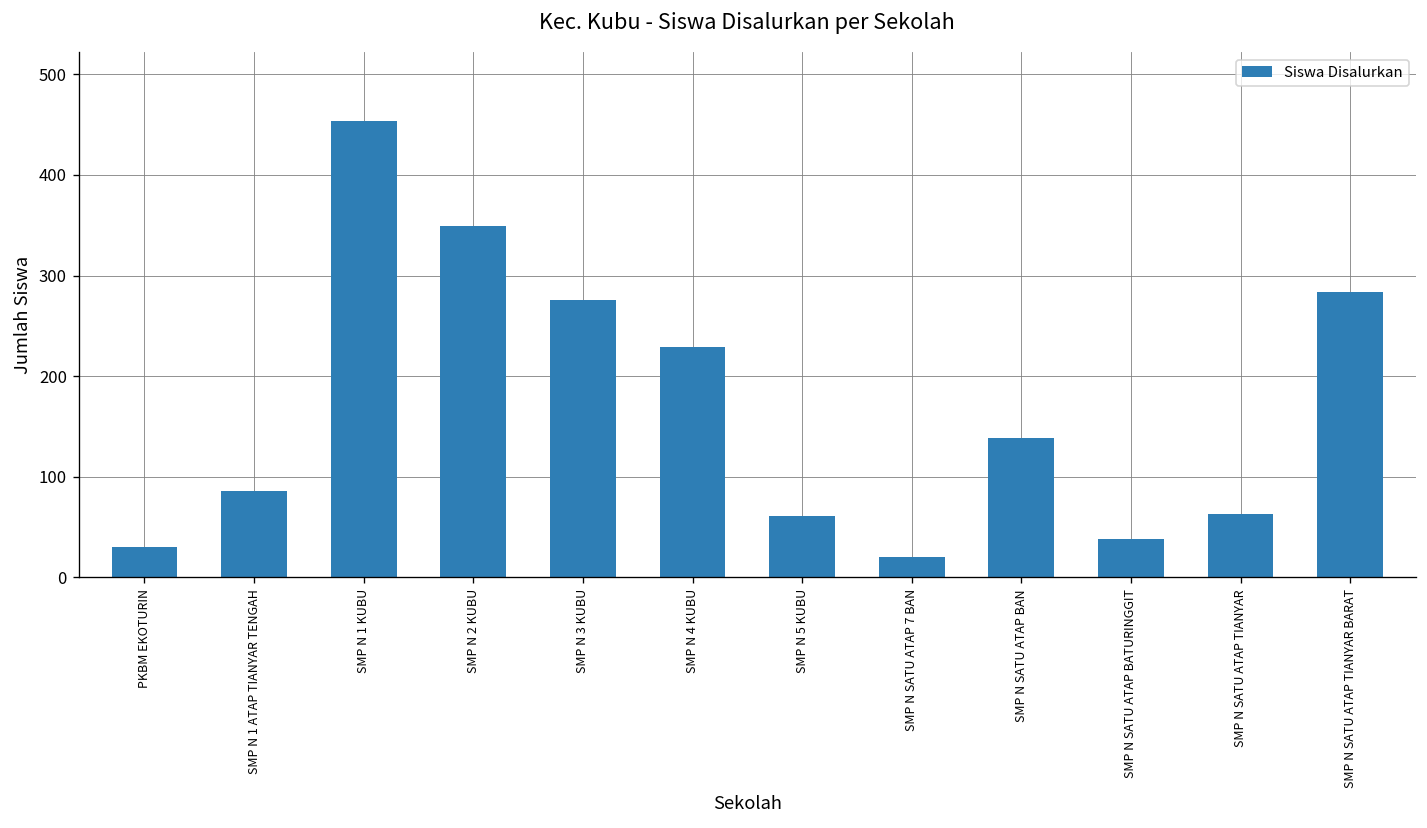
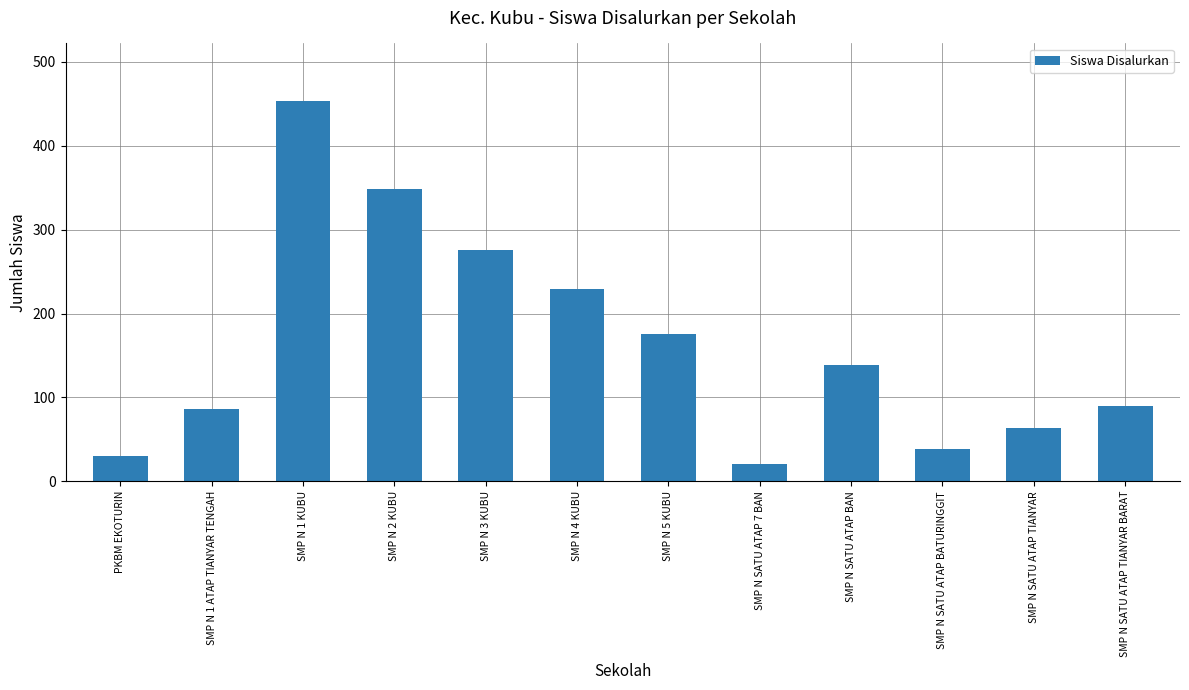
  {
    "PKBM EKOTURIN": 30,
    "SMP N 1 ATAP TIANYAR TENGAH": 90,
    "SMP N 1 KUBU": 450,
    "SMP N 2 KUBU": 350,
    "SMP N 3 KUBU": 280,
    "SMP N 4 KUBU": 230,
-   "SMP N 5 KUBU": 60,
+   "SMP N 5 KUBU": 180,
    "SMP N SATU ATAP 7 BAN": 20,
    "SMP N SATU ATAP BAN": 140,
    "SMP N SATU ATAP BATURINGGIT": 40,
    "SMP N SATU ATAP TIANYAR": 60,
-   "SMP N SATU ATAP TIANYAR BARAT": 280
+   "SMP N SATU ATAP TIANYAR BARAT": 90
  }
